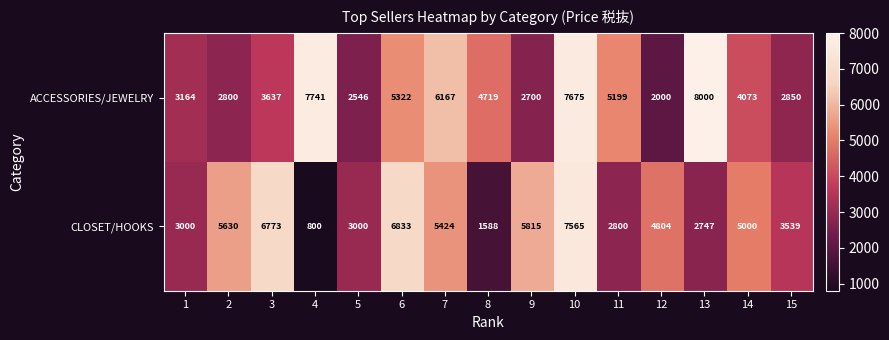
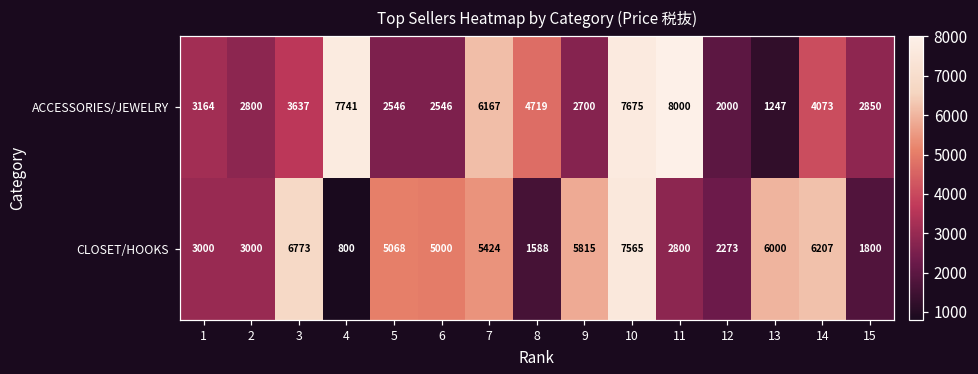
  {
    "ACCESSORIES/JEWELRY": {
      "1": 3164,
      "2": 2800,
      "3": 3637,
      "4": 7741,
      "5": 2546,
-     "6": 5322,
+     "6": 2546,
      "7": 6167,
      "8": 4719,
      "9": 2700,
      "10": 7675,
-     "11": 5199,
+     "11": 8000,
      "12": 2000,
-     "13": 8000,
+     "13": 1247,
      "14": 4073,
      "15": 2850
    },
    "CLOSET/HOOKS": {
      "1": 3000,
-     "2": 5630,
+     "2": 3000,
      "3": 6773,
      "4": 800,
-     "5": 3000,
-     "6": 6833,
+     "5": 5068,
+     "6": 5000,
      "7": 5424,
      "8": 1588,
      "9": 5815,
      "10": 7565,
      "11": 2800,
-     "12": 4804,
-     "13": 2747,
-     "14": 5000,
-     "15": 3539
+     "12": 2273,
+     "13": 6000,
+     "14": 6207,
+     "15": 1800
    }
  }
